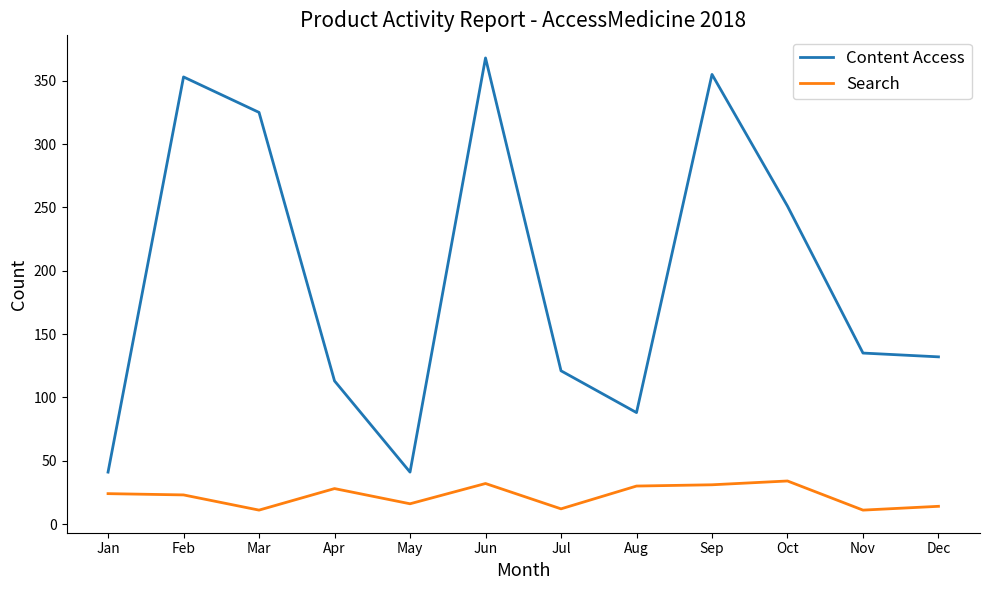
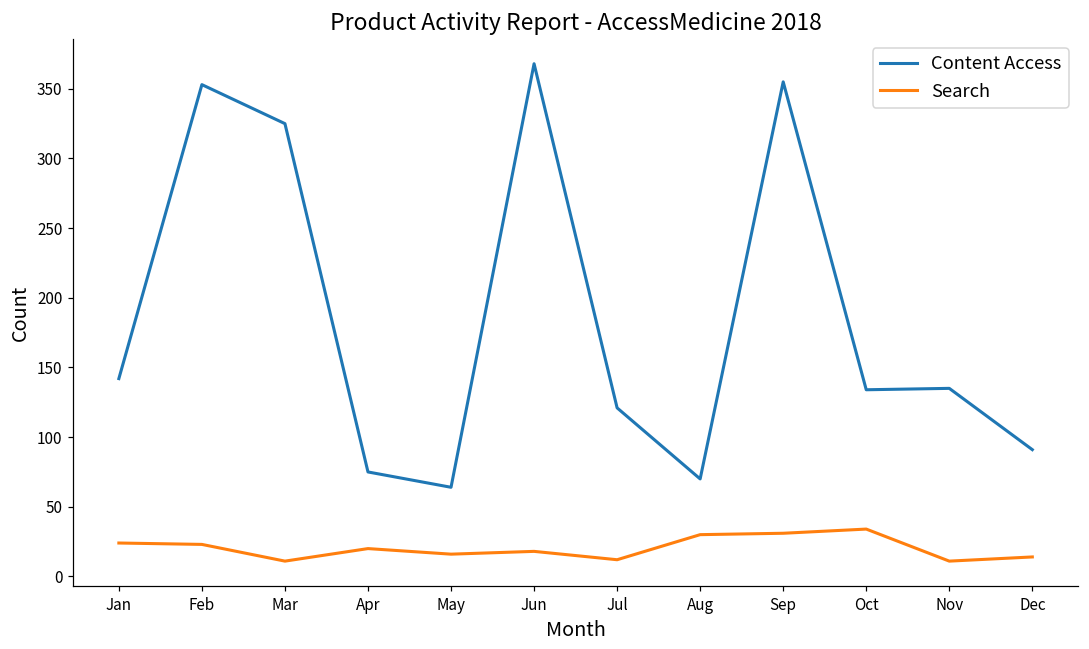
  {
    "Content Access": {
-     "Jan": 41,
+     "Jan": 142,
      "Feb": 353,
      "Mar": 325,
-     "Apr": 113,
-     "May": 41,
+     "Apr": 75,
+     "May": 64,
      "Jun": 368,
      "Jul": 121,
-     "Aug": 88,
+     "Aug": 70,
      "Sep": 355,
-     "Oct": 251,
+     "Oct": 134,
      "Nov": 135,
-     "Dec": 132
+     "Dec": 91
    },
    "Search": {
      "Jan": 24,
      "Feb": 23,
      "Mar": 11,
-     "Apr": 28,
+     "Apr": 20,
      "May": 16,
-     "Jun": 32,
+     "Jun": 18,
      "Jul": 12,
      "Aug": 30,
      "Sep": 31,
      "Oct": 34,
      "Nov": 11,
      "Dec": 14
    }
  }
